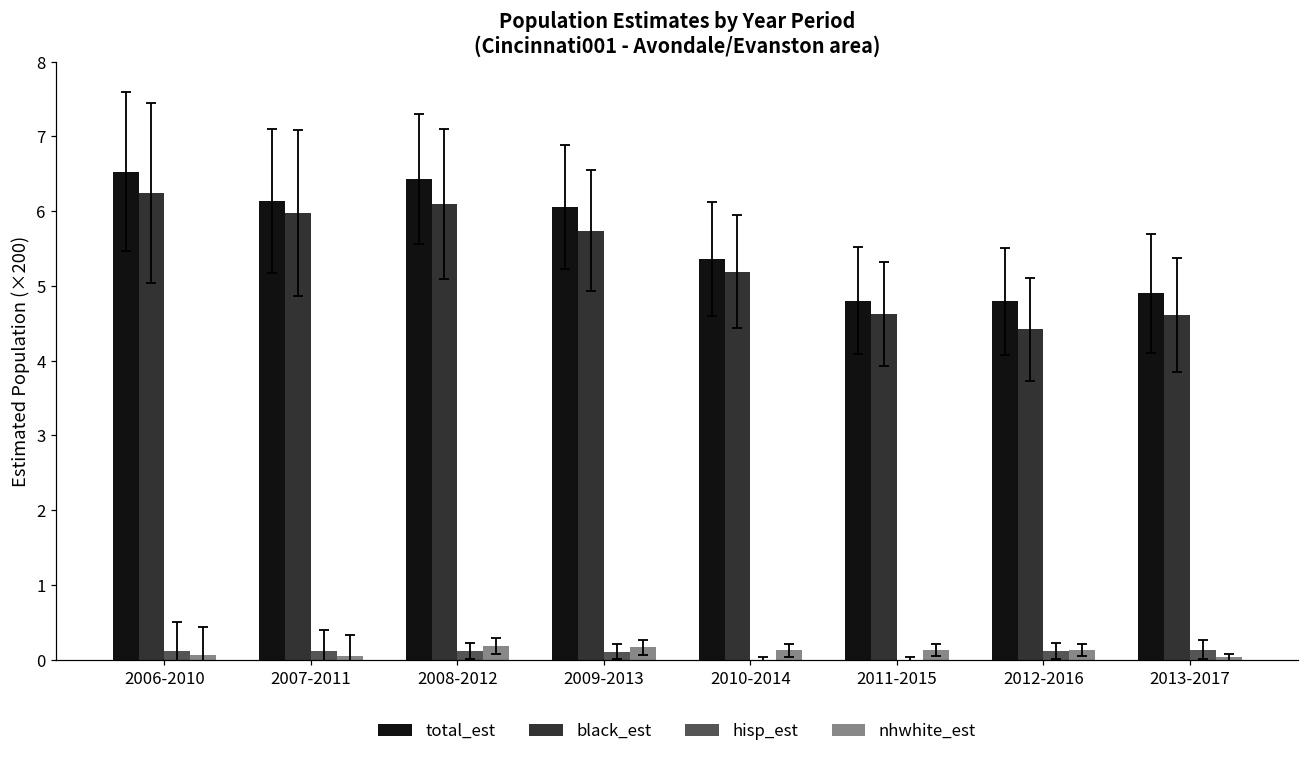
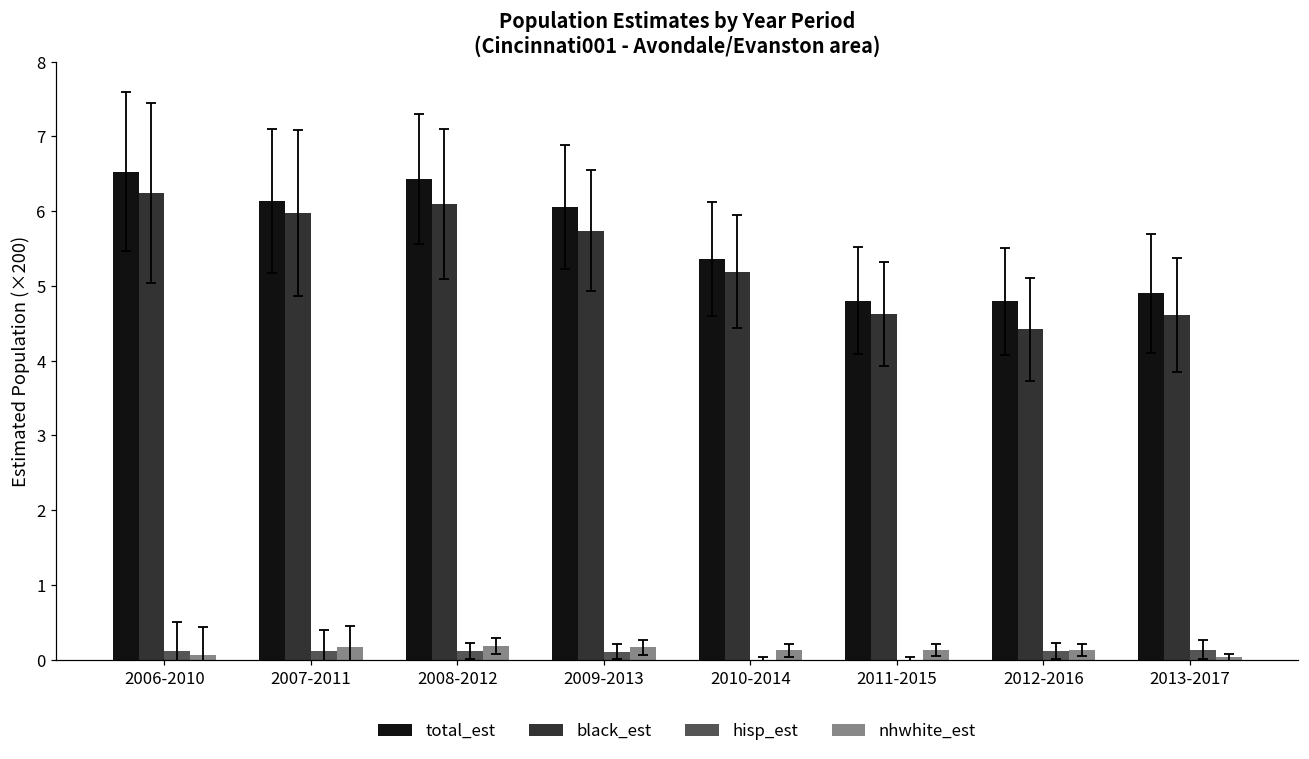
  {
    "nhwhite_est": {
      "2006-2010": 0.1,
-     "2007-2011": 0.1,
+     "2007-2011": 0.2,
      "2008-2012": 0.2,
      "2009-2013": 0.2,
      "2010-2014": 0.1,
      "2011-2015": 0.1,
      "2012-2016": 0.1
    }
  }
